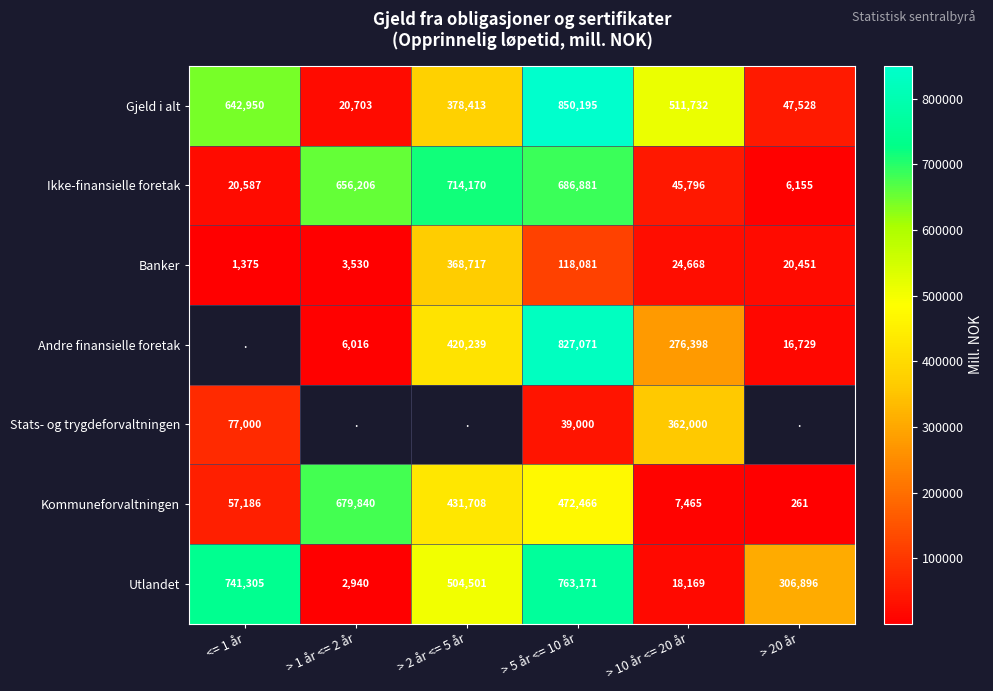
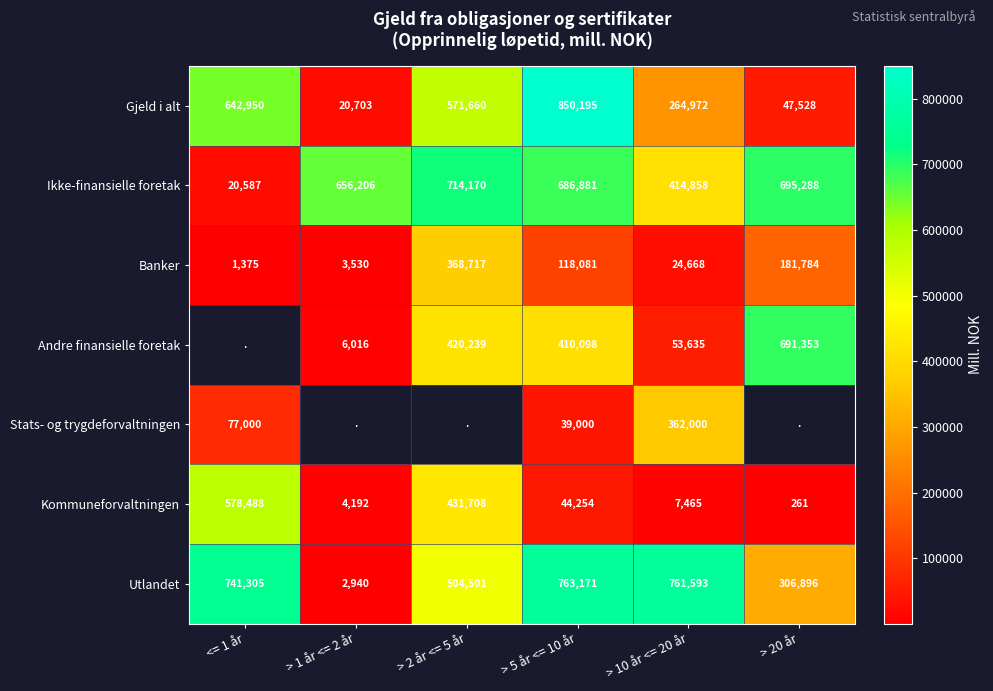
  {
    "Gjeld i alt": {
      "<= 1 år": "642,950",
      "> 1 år <= 2 år": "20,703",
-     "> 2 år <= 5 år": "378,413",
+     "> 2 år <= 5 år": "571,660",
      "> 5 år <= 10 år": "850,195",
-     "> 10 år <= 20 år": "511,732",
+     "> 10 år <= 20 år": "264,972",
      "> 20 år": "47,528"
    },
    "Ikke-finansielle foretak": {
      "<= 1 år": "20,587",
      "> 1 år <= 2 år": "656,206",
      "> 2 år <= 5 år": "714,170",
      "> 5 år <= 10 år": "686,881",
-     "> 10 år <= 20 år": "45,796",
-     "> 20 år": "6,155"
+     "> 10 år <= 20 år": "414,858",
+     "> 20 år": "695,288"
    },
    "Banker": {
      "<= 1 år": "1,375",
      "> 1 år <= 2 år": "3,530",
      "> 2 år <= 5 år": "368,717",
      "> 5 år <= 10 år": "118,081",
      "> 10 år <= 20 år": "24,668",
-     "> 20 år": "20,451"
+     "> 20 år": "181,784"
    },
    "Andre finansielle foretak": {
      "> 1 år <= 2 år": "6,016",
      "> 2 år <= 5 år": "420,239",
-     "> 5 år <= 10 år": "827,071",
-     "> 10 år <= 20 år": "276,398",
-     "> 20 år": "16,729"
+     "> 5 år <= 10 år": "410,098",
+     "> 10 år <= 20 år": "53,635",
+     "> 20 år": "691,353"
    },
    "Stats- og trygdeforvaltningen": {
      "<= 1 år": "77,000",
      "> 5 år <= 10 år": "39,000",
      "> 10 år <= 20 år": "362,000"
    },
    "Kommuneforvaltningen": {
-     "<= 1 år": "57,186",
-     "> 1 år <= 2 år": "679,840",
+     "<= 1 år": "578,488",
+     "> 1 år <= 2 år": "4,192",
      "> 2 år <= 5 år": "431,708",
-     "> 5 år <= 10 år": "472,466",
+     "> 5 år <= 10 år": "44,254",
      "> 10 år <= 20 år": "7,465",
      "> 20 år": "261"
    },
    "Utlandet": {
      "<= 1 år": "741,305",
      "> 1 år <= 2 år": "2,940",
      "> 2 år <= 5 år": "504,501",
      "> 5 år <= 10 år": "763,171",
-     "> 10 år <= 20 år": "18,169",
+     "> 10 år <= 20 år": "761,593",
      "> 20 år": "306,896"
    }
  }
